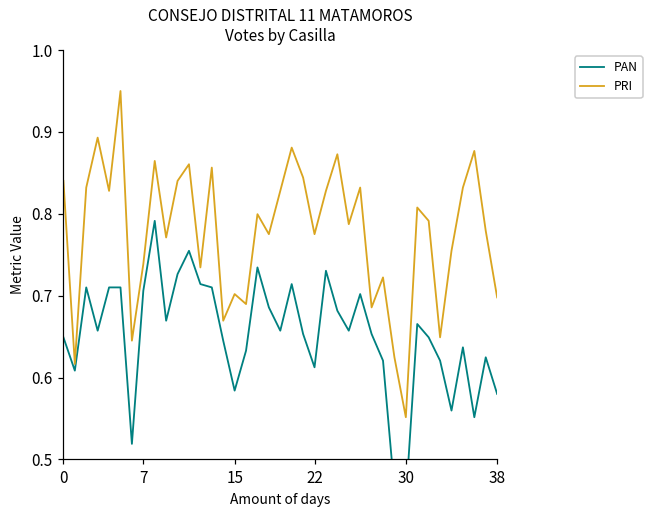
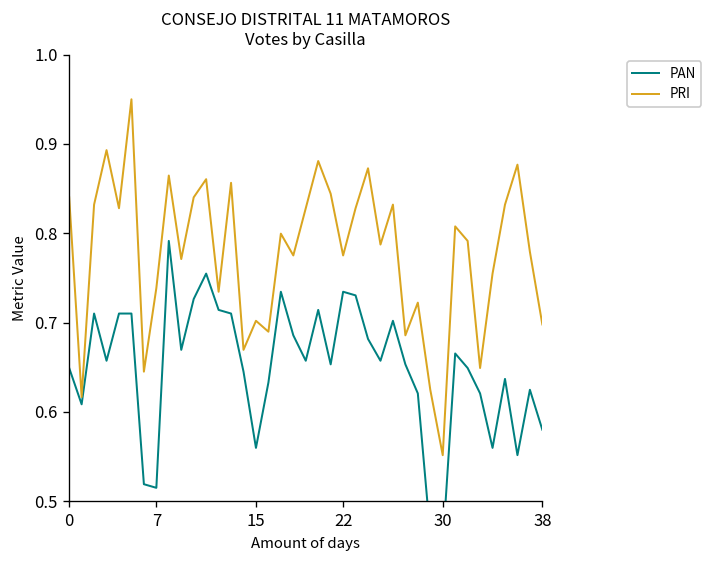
  {
    "PAN": {
      "0": 0.65,
-     "7": 0.71,
-     "15": 0.58,
-     "22": 0.61,
+     "7": 0.52,
+     "15": 0.56,
+     "22": 0.73,
      "38": 0.58
    },
    "PRI": {
      "0": 0.84,
      "7": 0.74,
      "15": 0.70,
      "22": 0.78,
      "30": 0.55,
      "38": 0.70
    }
  }
